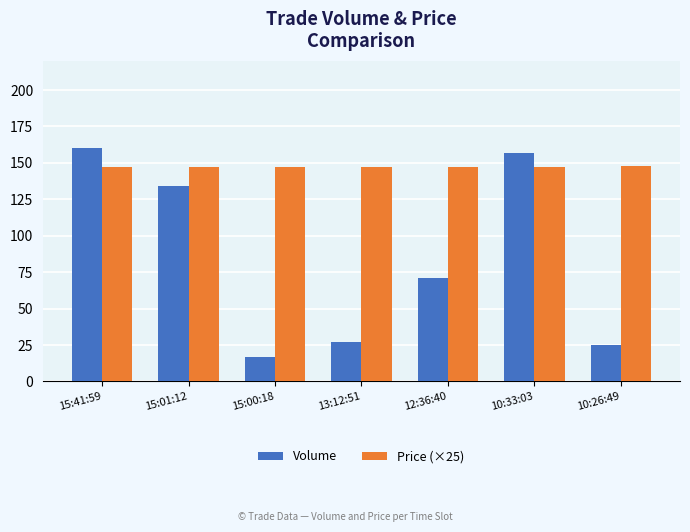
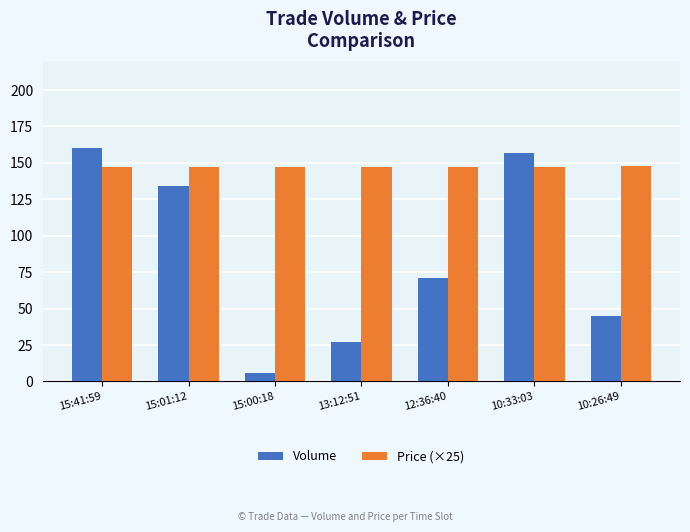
  {
    "Volume": {
      "15:41:59": 160,
      "15:01:12": 134,
-     "15:00:18": 17,
+     "15:00:18": 6,
      "13:12:51": 27,
      "12:36:40": 71,
      "10:33:03": 157,
-     "10:26:49": 25
+     "10:26:49": 45
    },
    "Price (×25)": {
      "15:41:59": 148,
      "15:01:12": 147,
      "15:00:18": 148,
      "13:12:51": 148,
      "12:36:40": 148,
      "10:33:03": 148,
      "10:26:49": 148
    }
  }
